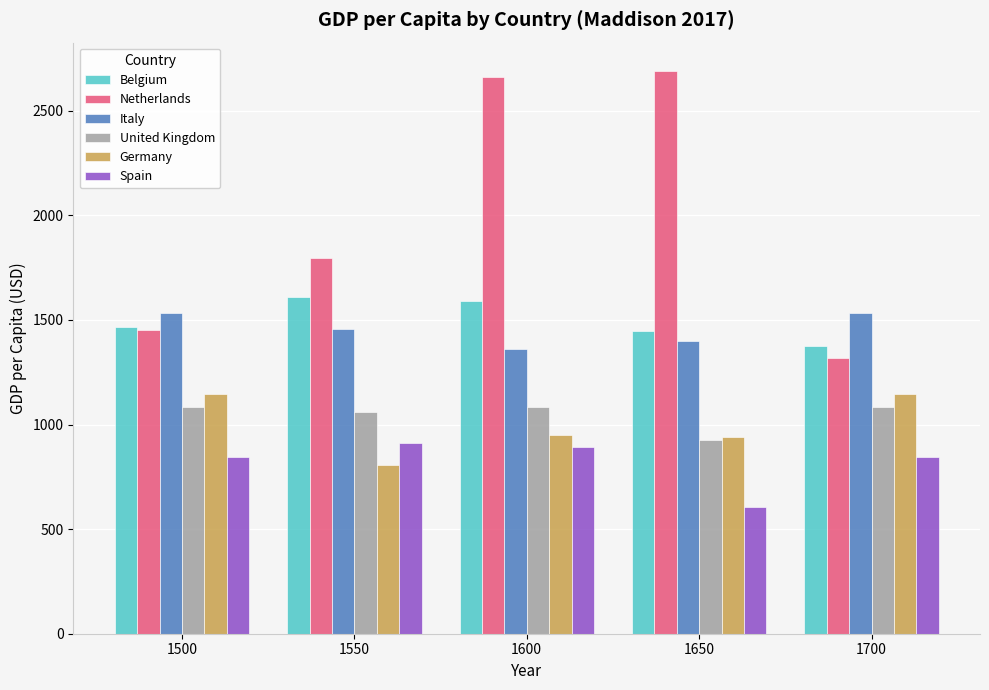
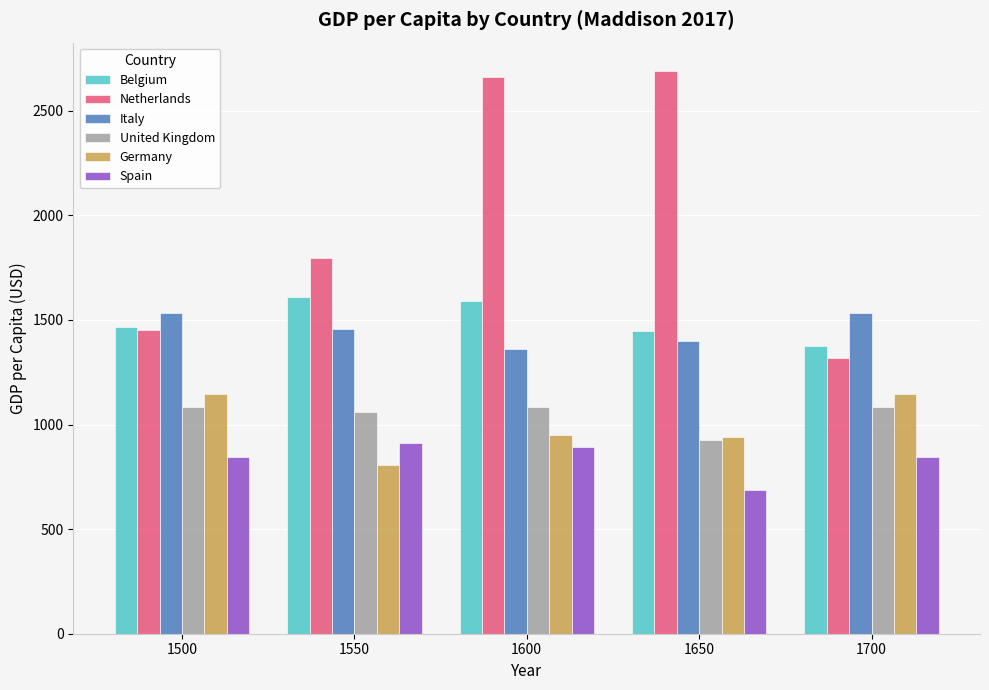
  {
    "Belgium": {
      "1500": 1470,
      "1550": 1610,
      "1600": 1590,
      "1650": 1450,
      "1700": 1380
    },
    "Netherlands": {
      "1500": 1450,
      "1550": 1800,
      "1600": 2660,
      "1650": 2690,
      "1700": 1320
    },
    "Italy": {
      "1500": 1530,
      "1550": 1460,
      "1600": 1360,
      "1650": 1400,
      "1700": 1530
    },
    "United Kingdom": {
      "1500": 1090,
      "1550": 1060,
      "1600": 1080,
      "1650": 930,
      "1700": 1090
    },
    "Germany": {
      "1500": 1150,
      "1550": 810,
      "1600": 950,
      "1650": 940,
      "1700": 1150
    },
    "Spain": {
      "1500": 850,
      "1550": 910,
      "1600": 890,
-     "1650": 610,
+     "1650": 690,
      "1700": 850
    }
  }
